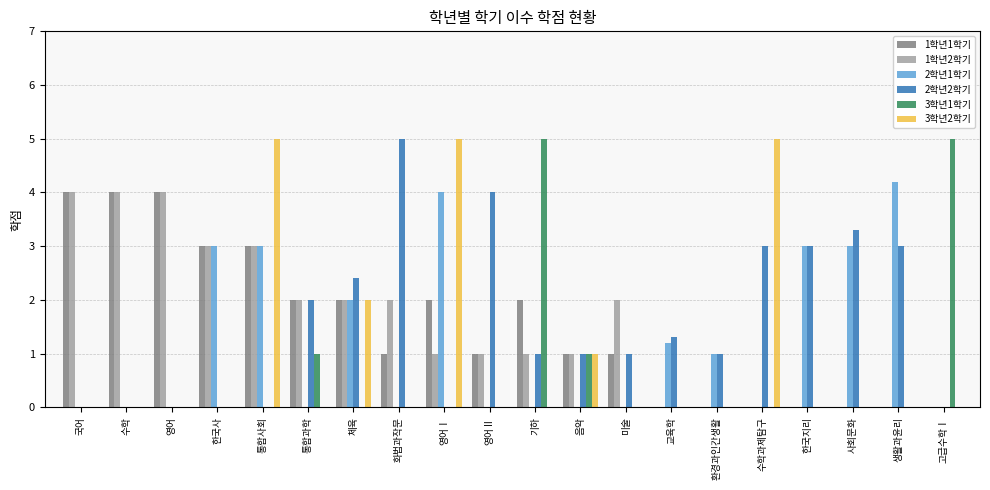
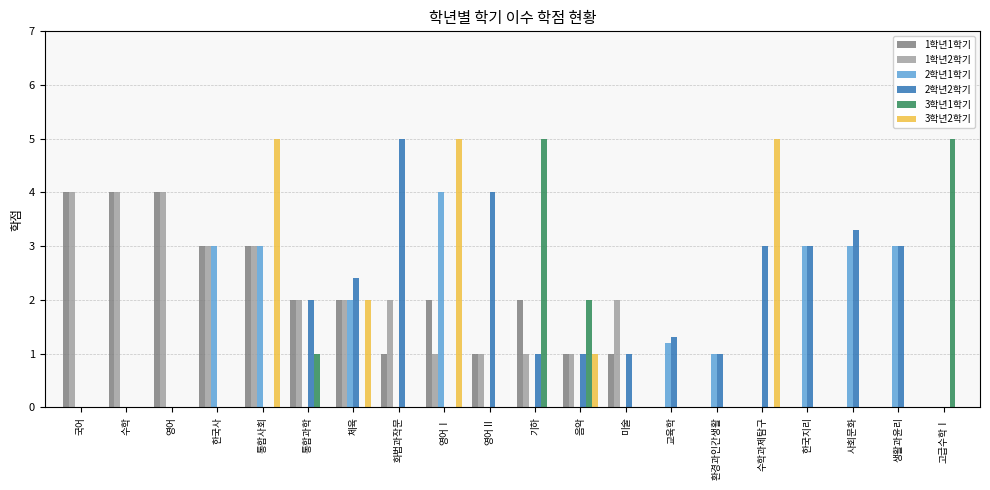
  {
    "2학년1학기": {
      "국어": 0.0,
      "수학": 0.0,
      "영어": 0.0,
      "한국사": 3.0,
      "통합사회": 3.0,
      "통합과학": 0.0,
      "체육": 2.0,
      "화법과작문": 0.0,
      "영어Ⅰ": 4.0,
      "영어Ⅱ": 0.0,
      "기하": 0.0,
      "음악": 0.0,
      "미술": 0.0,
      "교육학": 1.2,
      "환경과인간생활": 1.0,
      "수학과제탐구": 0.0,
      "한국지리": 3.0,
      "사회문화": 3.0,
-     "생활과윤리": 4.2,
+     "생활과윤리": 3.0,
      "고급수학Ⅰ": 0.0
    },
    "2학년2학기": {
      "국어": 0.0,
      "수학": 0.0,
      "영어": 0.0,
      "한국사": 0.0,
      "통합사회": 0.0,
      "통합과학": 2.0,
      "체육": 2.4,
      "화법과작문": 5.0,
      "영어Ⅰ": 0.0,
      "영어Ⅱ": 4.0,
      "기하": 1.0,
      "음악": 1.0,
      "미술": 1.0,
      "교육학": 1.3,
      "환경과인간생활": 1.0,
      "수학과제탐구": 3.0,
      "한국지리": 3.0,
      "사회문화": 3.3,
      "생활과윤리": 3.0,
      "고급수학Ⅰ": 0.0
    },
    "3학년1학기": {
      "국어": 0,
      "수학": 0,
      "영어": 0,
      "한국사": 0,
      "통합사회": 0,
      "통합과학": 1,
      "체육": 0,
      "화법과작문": 0,
      "영어Ⅰ": 0,
      "영어Ⅱ": 0,
      "기하": 5,
-     "음악": 1,
+     "음악": 2,
      "미술": 0,
      "교육학": 0,
      "환경과인간생활": 0,
      "수학과제탐구": 0,
      "한국지리": 0,
      "사회문화": 0,
      "생활과윤리": 0,
      "고급수학Ⅰ": 5
    },
    "3학년2학기": {
      "국어": 0.0,
      "수학": 0.0,
      "영어": 0.0,
      "한국사": 0.0,
      "통합사회": 5.0,
      "통합과학": 0.0,
      "체육": 2.0,
      "화법과작문": 0.0,
      "영어Ⅰ": 5.0,
      "영어Ⅱ": 0.0,
      "기하": 0.0,
      "음악": 1.0,
      "미술": 0.0,
      "교육학": 0.0,
      "환경과인간생활": 0.0,
      "수학과제탐구": 5.0,
      "한국지리": 0.0,
      "사회문화": 0.0,
      "생활과윤리": 0.0,
      "고급수학Ⅰ": 0.0
    }
  }
